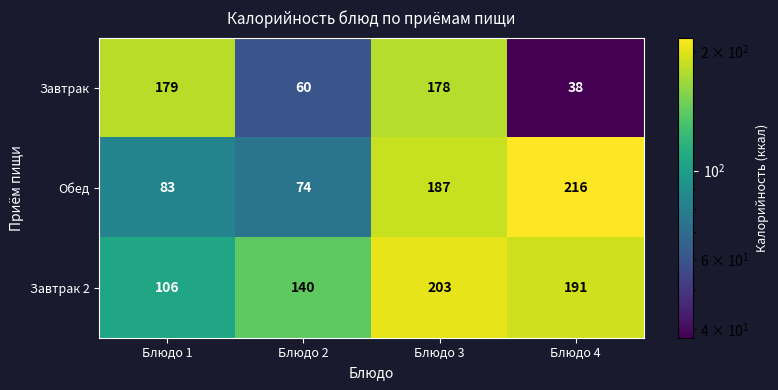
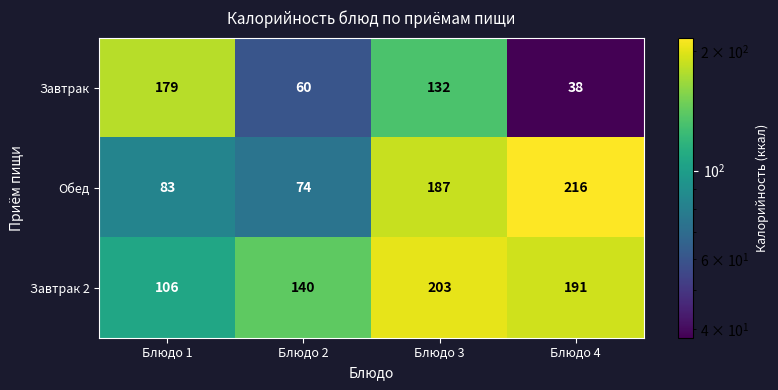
  {
    "Завтрак": {
      "Блюдо 1": 179,
      "Блюдо 2": 60,
-     "Блюдо 3": 178,
+     "Блюдо 3": 132,
      "Блюдо 4": 38
    },
    "Обед": {
      "Блюдо 1": 83,
      "Блюдо 2": 74,
      "Блюдо 3": 187,
      "Блюдо 4": 216
    },
    "Завтрак 2": {
      "Блюдо 1": 106,
      "Блюдо 2": 140,
      "Блюдо 3": 203,
      "Блюдо 4": 191
    }
  }
